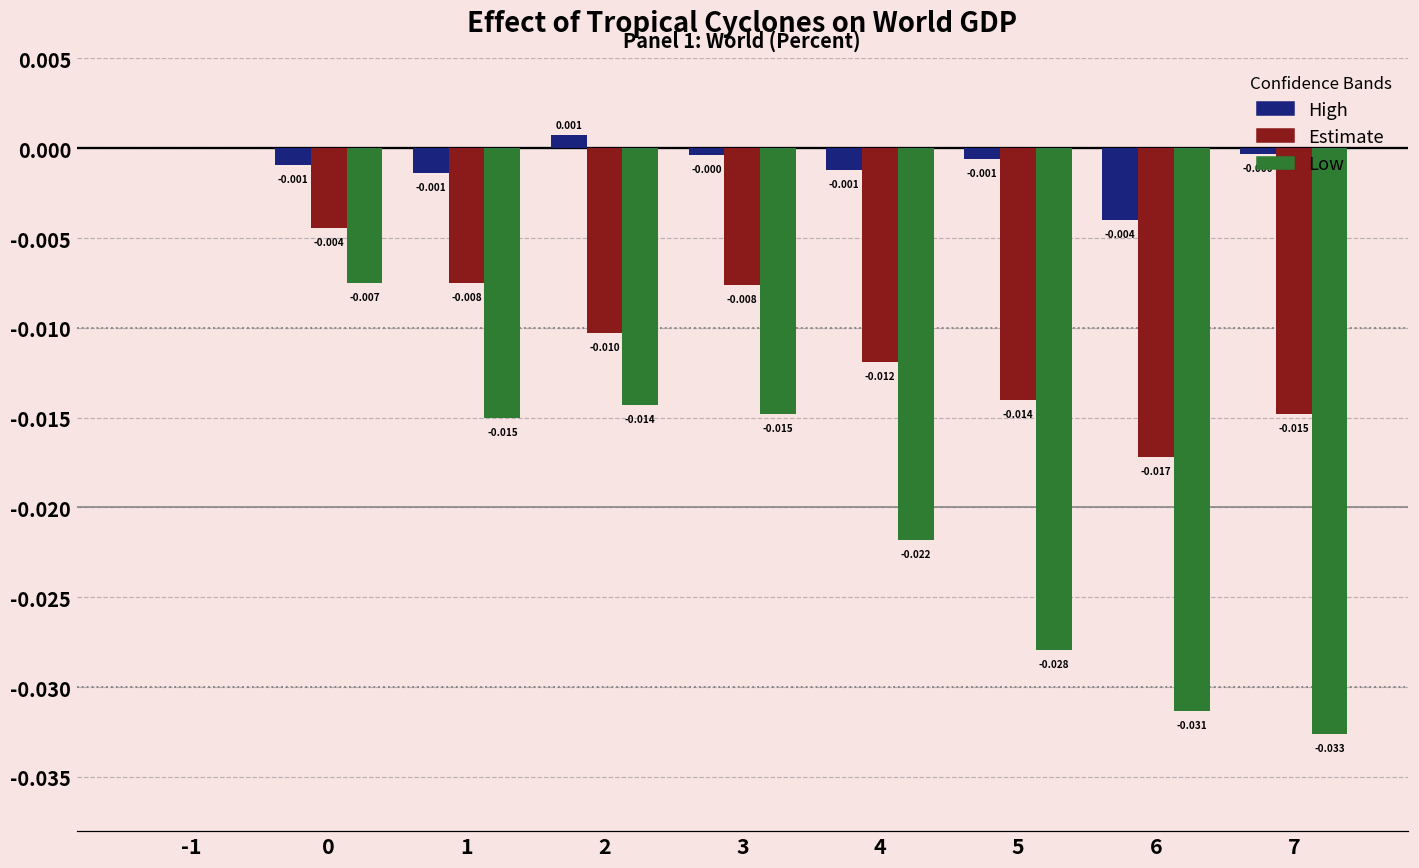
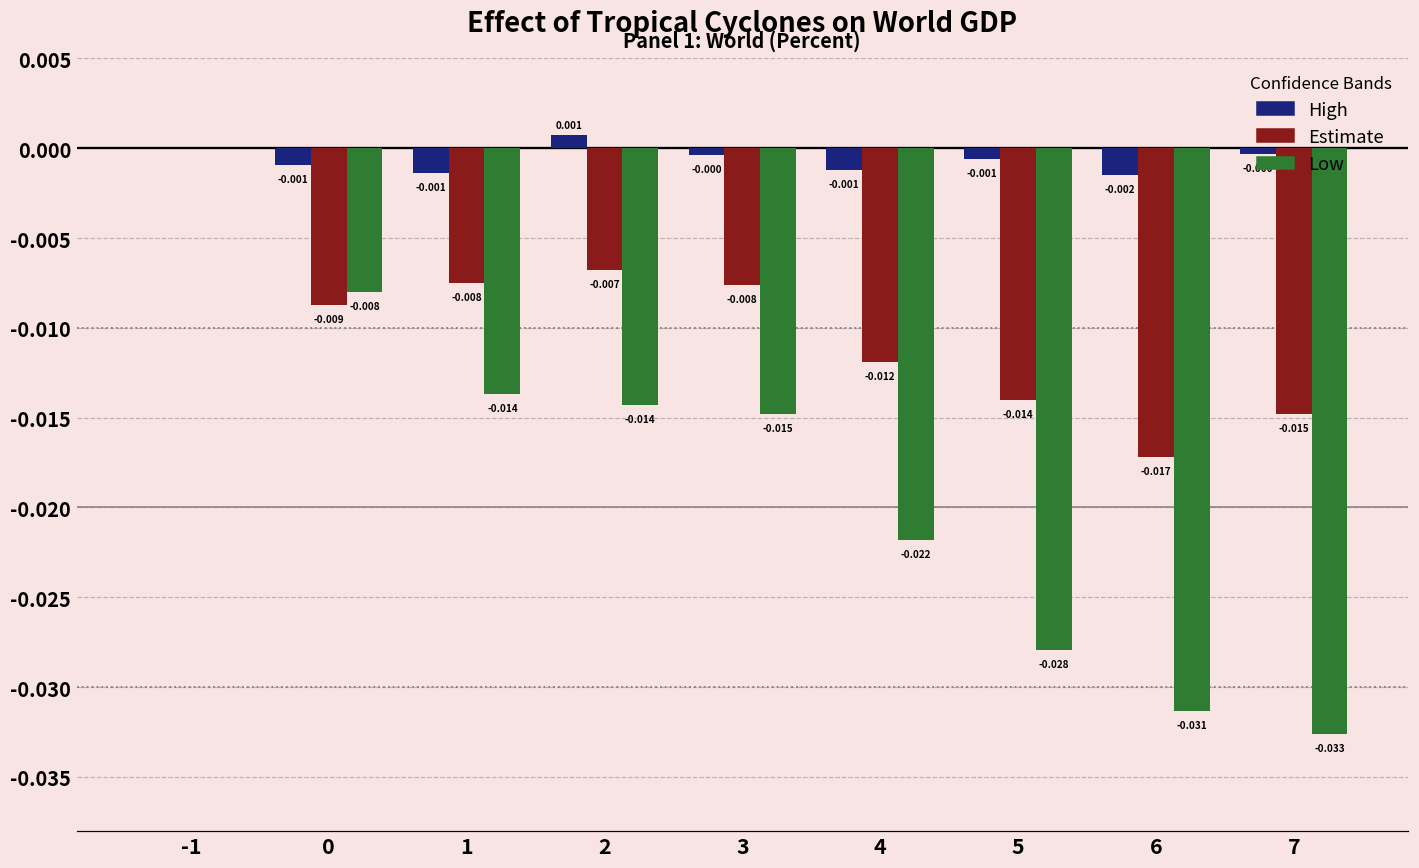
  {
    "High": {
      "0": -0.001,
      "1": -0.001,
      "2": 0.001,
      "3": -0.000,
      "4": -0.001,
      "5": -0.001,
-     "6": -0.004,
+     "6": -0.002,
      "7": -0.000
    },
    "Estimate": {
-     "0": -0.004,
+     "0": -0.009,
      "1": -0.008,
-     "2": -0.010,
+     "2": -0.007,
      "3": -0.008,
      "4": -0.012,
      "5": -0.014,
      "6": -0.017,
      "7": -0.015
    },
    "Low": {
-     "0": -0.007,
-     "1": -0.015,
+     "0": -0.008,
+     "1": -0.014,
      "2": -0.014,
      "3": -0.015,
      "4": -0.022,
      "5": -0.028,
      "6": -0.031,
      "7": -0.033
    }
  }
